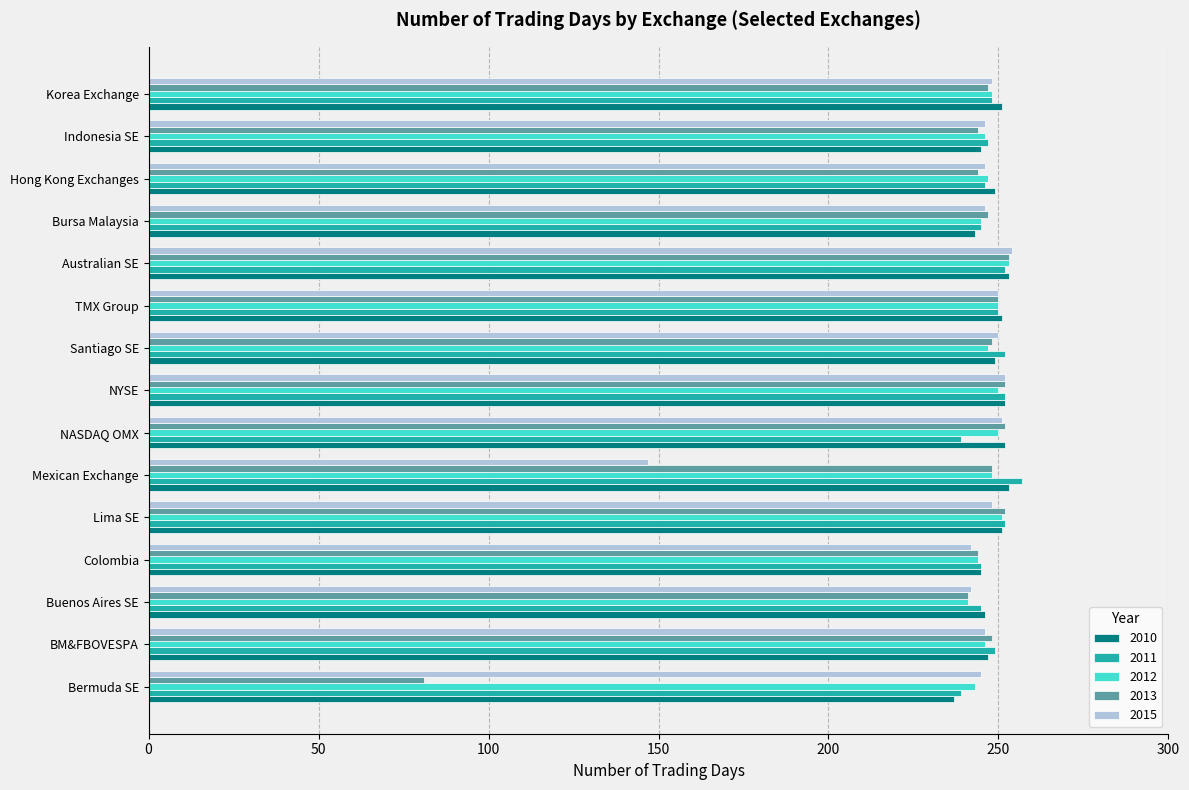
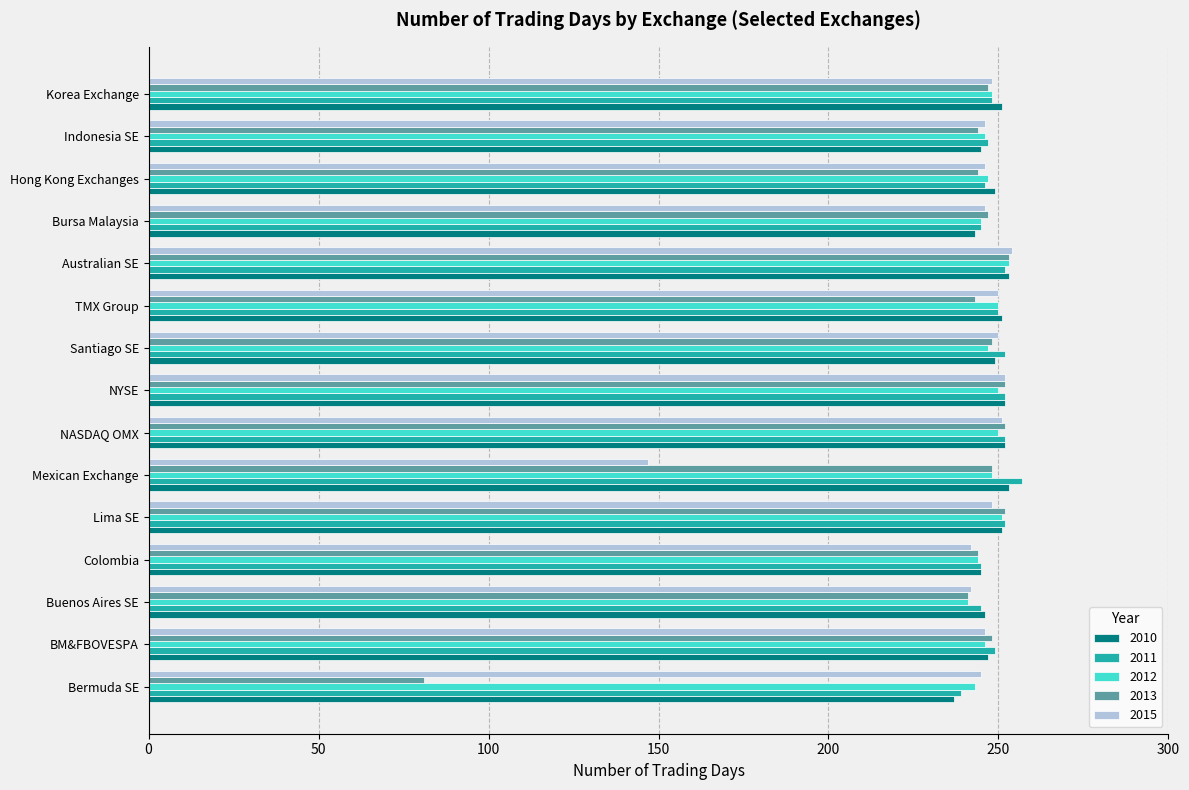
  {
    "2010": {
      "Korea Exchange": 251,
      "Indonesia SE": 245,
      "Hong Kong Exchanges": 249,
      "Bursa Malaysia": 243,
      "Australian SE": 253,
      "TMX Group": 251,
      "Santiago SE": 249,
      "NYSE": 252,
      "NASDAQ OMX": 252,
      "Mexican Exchange": 253,
      "Lima SE": 251,
      "Colombia": 245,
      "Buenos Aires SE": 246,
      "BM&FBOVESPA": 247,
      "Bermuda SE": 237
    },
    "2011": {
      "Korea Exchange": 248,
      "Indonesia SE": 247,
      "Hong Kong Exchanges": 246,
      "Bursa Malaysia": 245,
      "Australian SE": 252,
      "TMX Group": 250,
      "Santiago SE": 252,
      "NYSE": 252,
-     "NASDAQ OMX": 239,
+     "NASDAQ OMX": 252,
      "Mexican Exchange": 257,
      "Lima SE": 252,
      "Colombia": 245,
      "Buenos Aires SE": 245,
      "BM&FBOVESPA": 249,
      "Bermuda SE": 239
    },
    "2012": {
      "Korea Exchange": 248,
      "Indonesia SE": 246,
      "Hong Kong Exchanges": 247,
      "Bursa Malaysia": 245,
      "Australian SE": 253,
      "TMX Group": 250,
      "Santiago SE": 247,
      "NYSE": 250,
      "NASDAQ OMX": 250,
      "Mexican Exchange": 248,
      "Lima SE": 251,
      "Colombia": 244,
      "Buenos Aires SE": 241,
      "BM&FBOVESPA": 246,
      "Bermuda SE": 243
    },
    "2013": {
      "Korea Exchange": 247,
      "Indonesia SE": 244,
      "Hong Kong Exchanges": 244,
      "Bursa Malaysia": 247,
      "Australian SE": 253,
-     "TMX Group": 250,
+     "TMX Group": 243,
      "Santiago SE": 248,
      "NYSE": 252,
      "NASDAQ OMX": 252,
      "Mexican Exchange": 248,
      "Lima SE": 252,
      "Colombia": 244,
      "Buenos Aires SE": 241,
      "BM&FBOVESPA": 248,
      "Bermuda SE": 81
    },
    "2015": {
      "Korea Exchange": 248,
      "Indonesia SE": 246,
      "Hong Kong Exchanges": 246,
      "Bursa Malaysia": 246,
      "Australian SE": 254,
      "TMX Group": 250,
      "Santiago SE": 250,
      "NYSE": 252,
      "NASDAQ OMX": 251,
      "Mexican Exchange": 147,
      "Lima SE": 248,
      "Colombia": 242,
      "Buenos Aires SE": 242,
      "BM&FBOVESPA": 246,
      "Bermuda SE": 245
    }
  }
